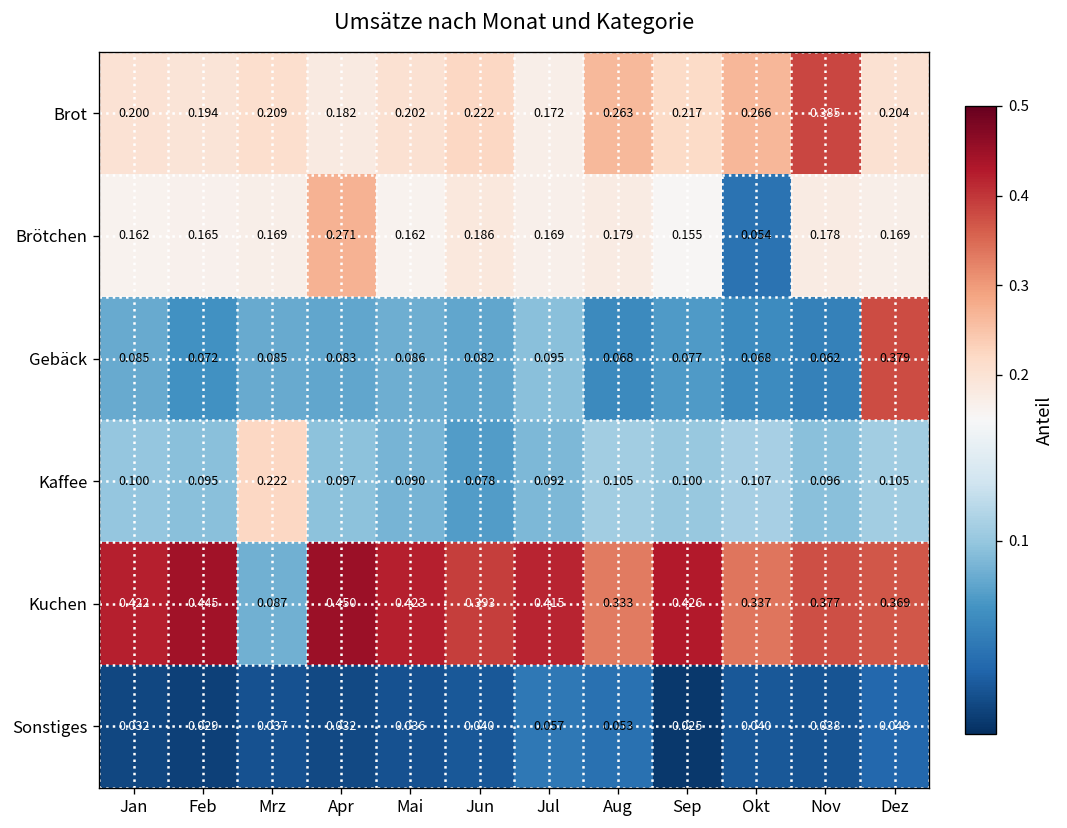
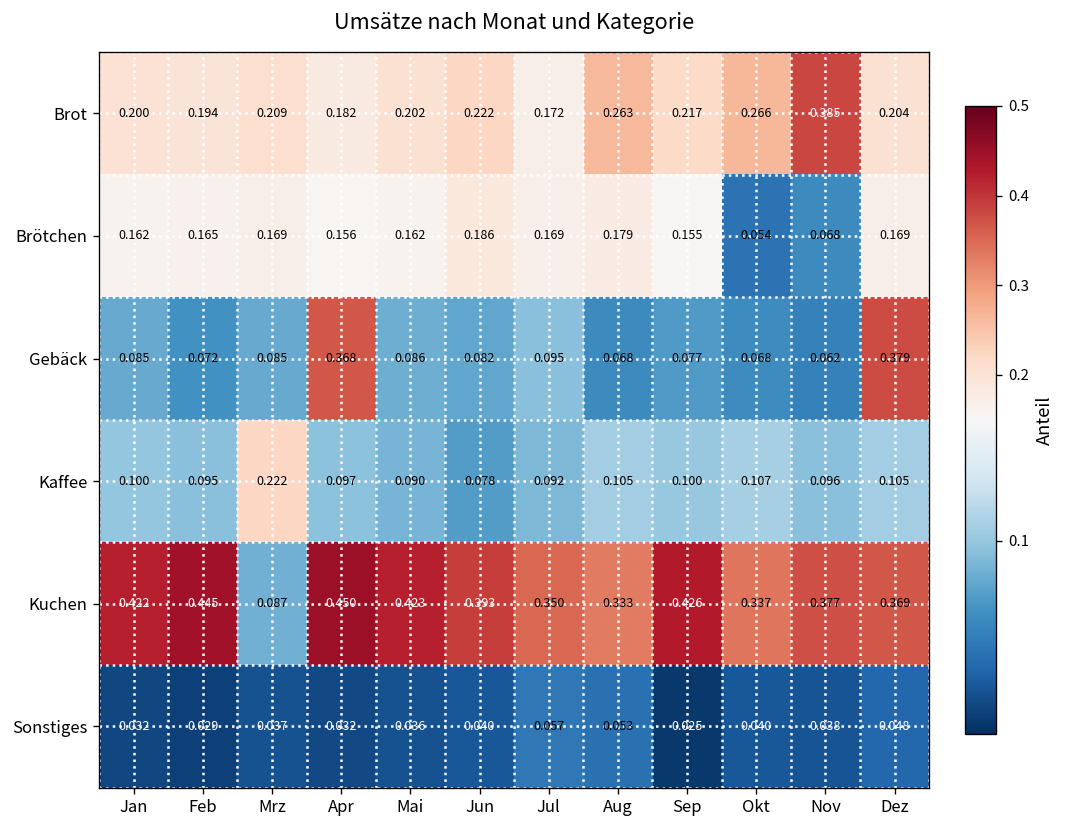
  {
    "Brot": {
      "Jan": 0.200,
      "Feb": 0.194,
      "Mrz": 0.209,
      "Apr": 0.182,
      "Mai": 0.202,
      "Jun": 0.222,
      "Jul": 0.172,
      "Aug": 0.263,
      "Sep": 0.217,
      "Okt": 0.266,
      "Nov": 0.385,
      "Dez": 0.204
    },
    "Brötchen": {
      "Jan": 0.162,
      "Feb": 0.165,
      "Mrz": 0.169,
-     "Apr": 0.271,
+     "Apr": 0.156,
      "Mai": 0.162,
      "Jun": 0.186,
      "Jul": 0.169,
      "Aug": 0.179,
      "Sep": 0.155,
      "Okt": 0.054,
-     "Nov": 0.178,
+     "Nov": 0.068,
      "Dez": 0.169
    },
    "Gebäck": {
      "Jan": 0.085,
      "Feb": 0.072,
      "Mrz": 0.085,
-     "Apr": 0.083,
+     "Apr": 0.368,
      "Mai": 0.086,
      "Jun": 0.082,
      "Jul": 0.095,
      "Aug": 0.068,
      "Sep": 0.077,
      "Okt": 0.068,
      "Nov": 0.062,
      "Dez": 0.379
    },
    "Kaffee": {
      "Jan": 0.100,
      "Feb": 0.095,
      "Mrz": 0.222,
      "Apr": 0.097,
      "Mai": 0.090,
      "Jun": 0.078,
      "Jul": 0.092,
      "Aug": 0.105,
      "Sep": 0.100,
      "Okt": 0.107,
      "Nov": 0.096,
      "Dez": 0.105
    },
    "Kuchen": {
      "Jan": 0.422,
      "Feb": 0.445,
      "Mrz": 0.087,
      "Apr": 0.450,
      "Mai": 0.423,
      "Jun": 0.393,
-     "Jul": 0.415,
+     "Jul": 0.350,
      "Aug": 0.333,
      "Sep": 0.426,
      "Okt": 0.337,
      "Nov": 0.377,
      "Dez": 0.369
    },
    "Sonstiges": {
      "Jan": 0.032,
      "Feb": 0.029,
      "Mrz": 0.037,
      "Apr": 0.032,
      "Mai": 0.036,
      "Jun": 0.040,
      "Jul": 0.057,
      "Aug": 0.053,
      "Sep": 0.025,
      "Okt": 0.040,
      "Nov": 0.038,
      "Dez": 0.048
    }
  }
